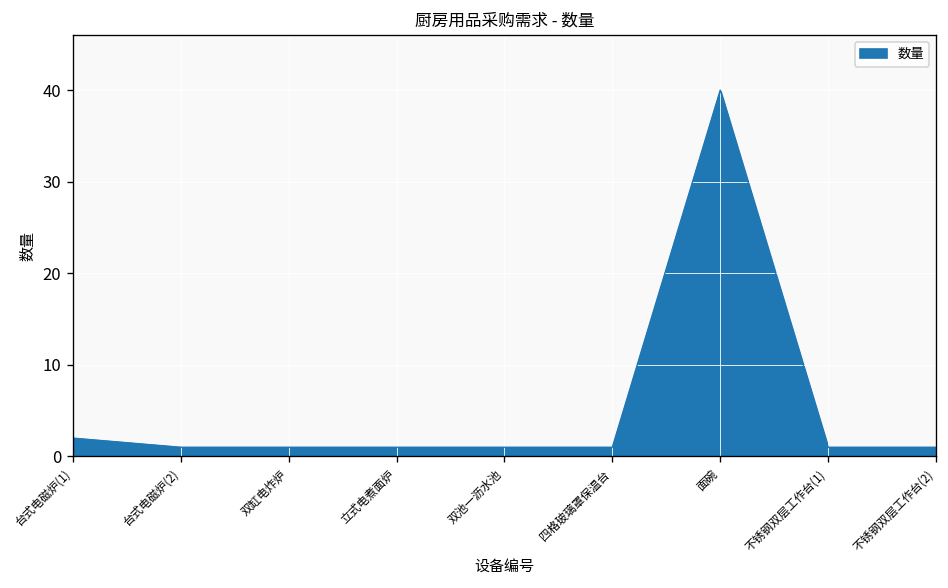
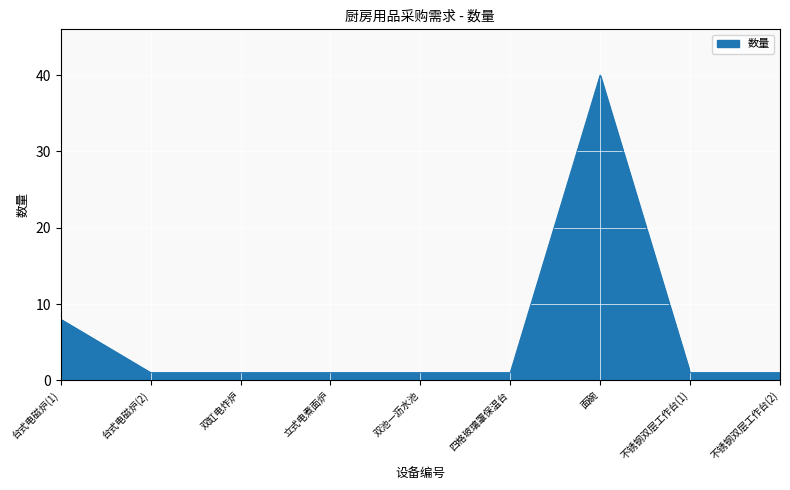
  {
-   "台式电磁炉(1)": 2,
+   "台式电磁炉(1)": 8,
    "台式电磁炉(2)": 1,
    "双缸电炸炉": 1,
    "立式电煮面炉": 1,
    "双池一沥水池": 1,
    "四格玻璃罩保温台": 1,
    "面碗": 40,
    "不锈钢双层工作台(1)": 1,
    "不锈钢双层工作台(2)": 1
  }
